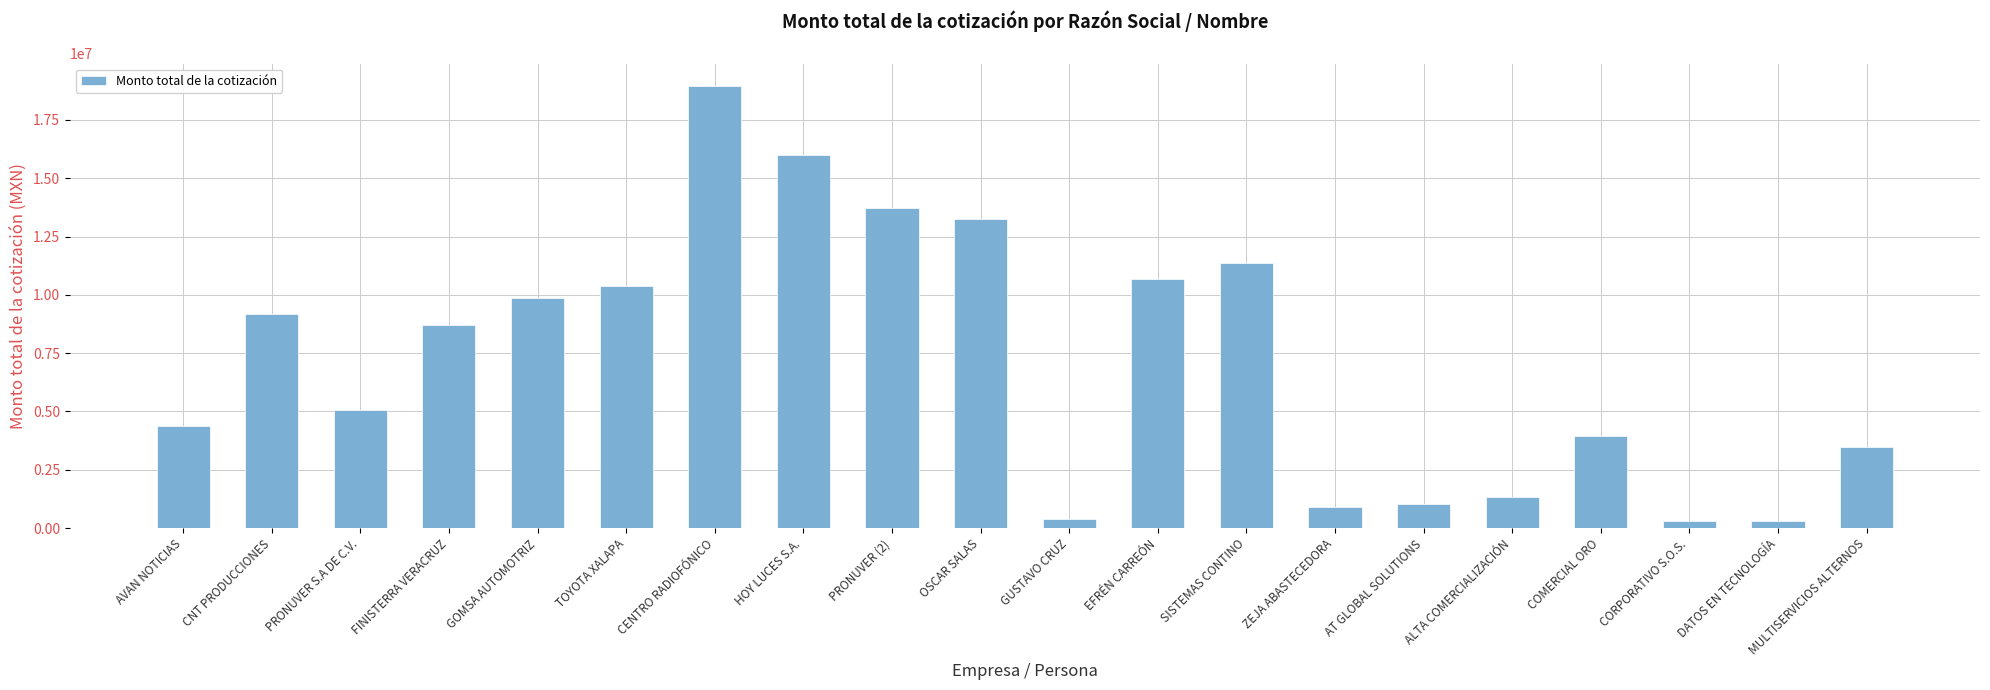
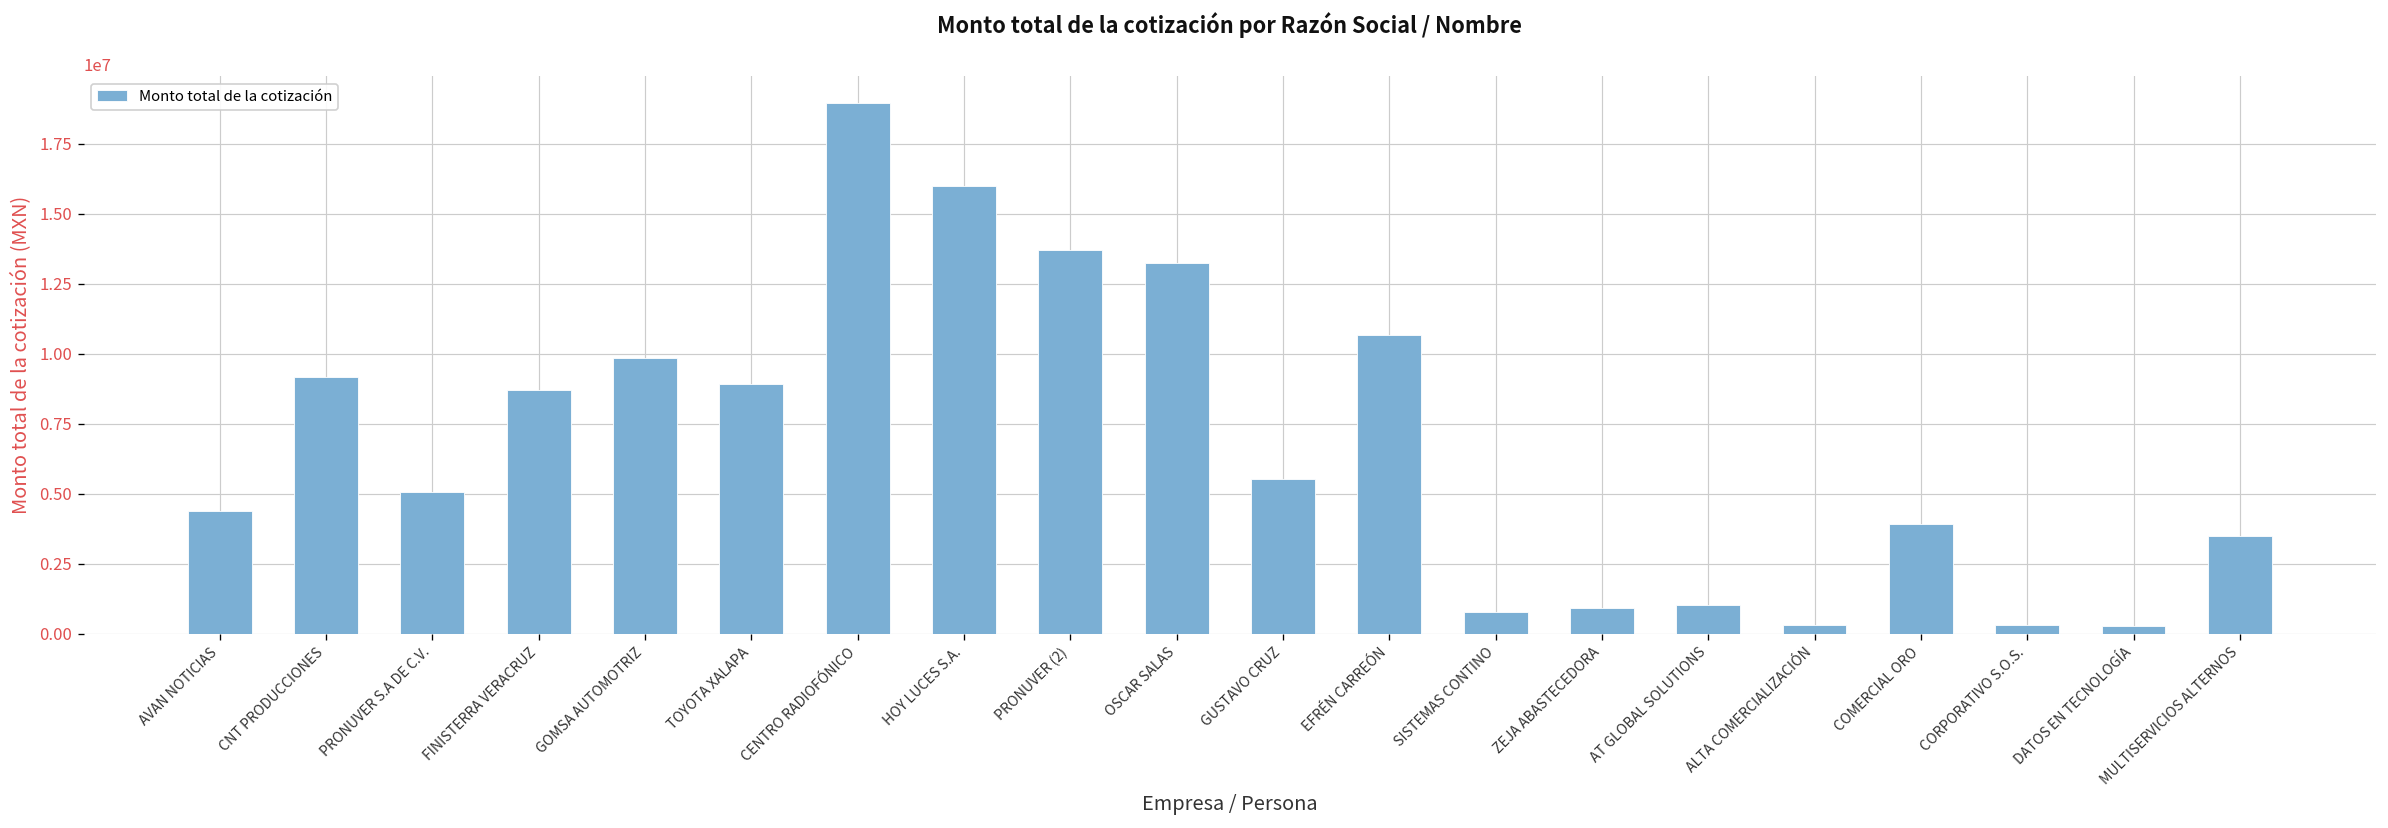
  {
    "AVAN NOTICIAS": 4400000,
    "CNT PRODUCCIONES": 9200000,
    "PRONUVER S.A DE C.V.": 5100000,
    "FINISTERRA VERACRUZ": 8700000,
    "GOMSA AUTOMOTRIZ": 9900000,
-   "TOYOTA XALAPA": 10400000,
+   "TOYOTA XALAPA": 8900000,
    "CENTRO RADIOFÓNICO": 19000000,
    "HOY LUCES S.A.": 16000000,
    "PRONUVER (2)": 13700000,
    "OSCAR SALAS": 13300000,
-   "GUSTAVO CRUZ": 400000,
+   "GUSTAVO CRUZ": 5500000,
    "EFRÉN CARREÓN": 10700000,
-   "SISTEMAS CONTINO": 11400000,
+   "SISTEMAS CONTINO": 800000,
    "ZEJA ABASTECEDORA": 900000,
    "AT GLOBAL SOLUTIONS": 1000000,
-   "ALTA COMERCIALIZACIÓN": 1300000,
+   "ALTA COMERCIALIZACIÓN": 300000,
    "COMERCIAL ORO": 3900000,
    "CORPORATIVO S.O.S.": 300000,
    "DATOS EN TECNOLOGÍA": 300000,
    "MULTISERVICIOS ALTERNOS": 3500000
  }
